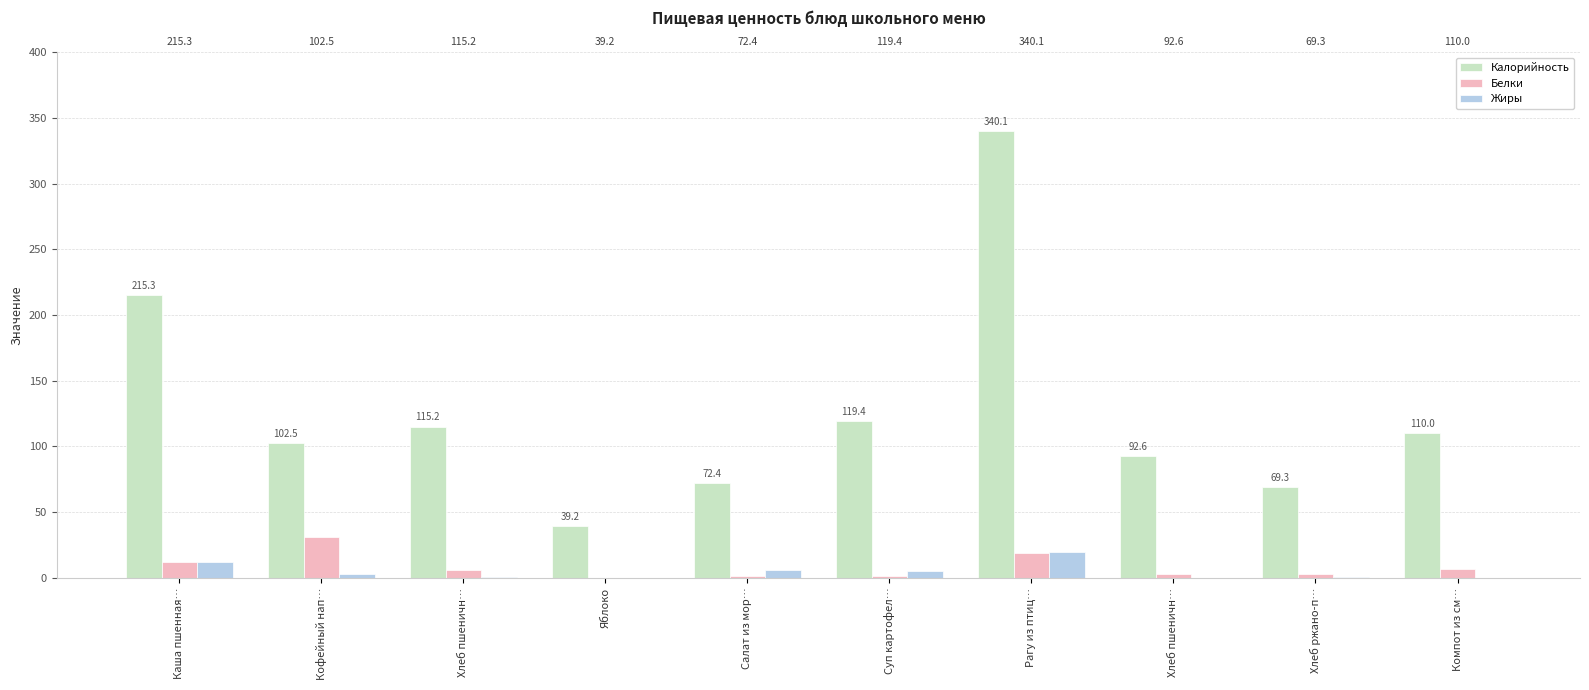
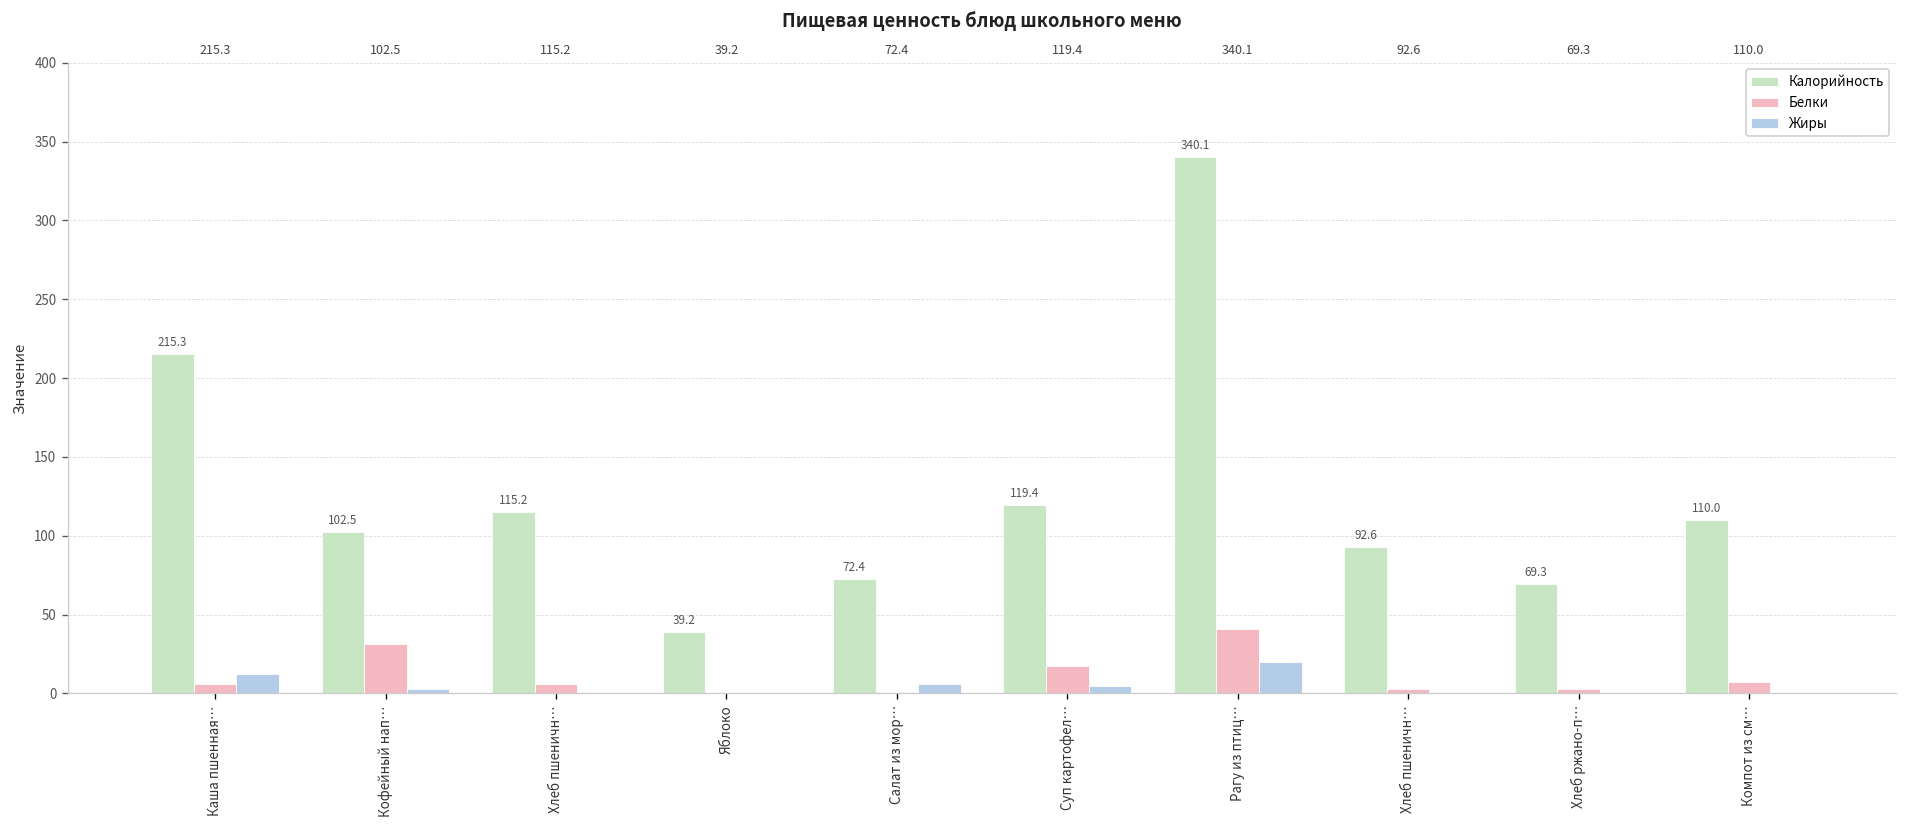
  {
    "Белки": {
-     "Каша пшенная…": 12,
+     "Каша пшенная…": 6,
      "Кофейный нап…": 31,
      "Яблоко": 0,
-     "Суп картофел…": 2,
-     "Рагу из птиц…": 19,
+     "Суп картофел…": 18,
+     "Рагу из птиц…": 41,
      "Хлеб ржано-п…": 3,
      "Компот из см…": 7
    }
  }
